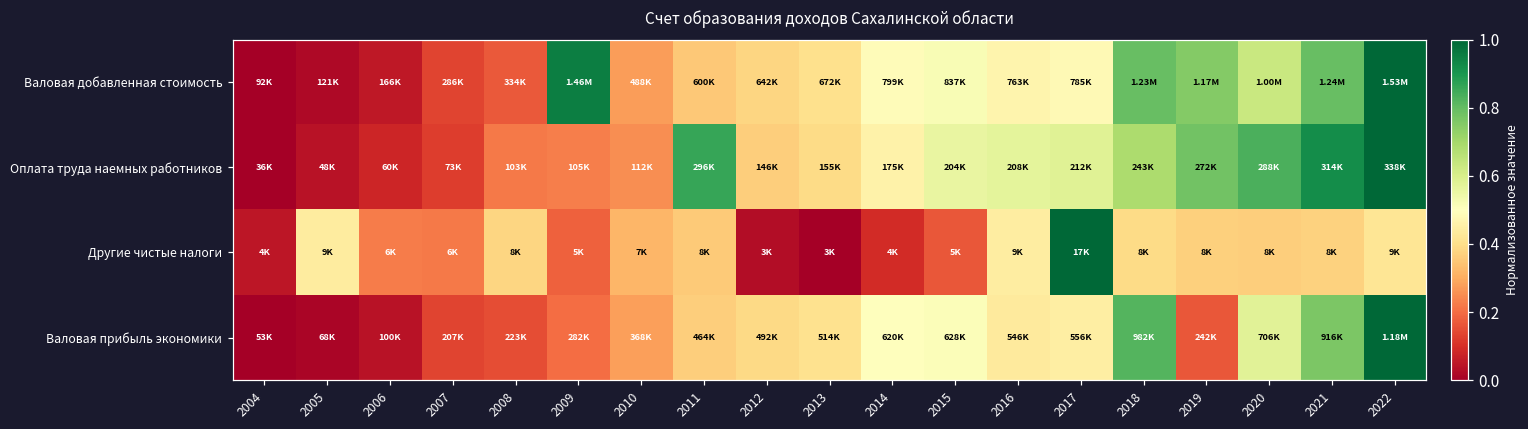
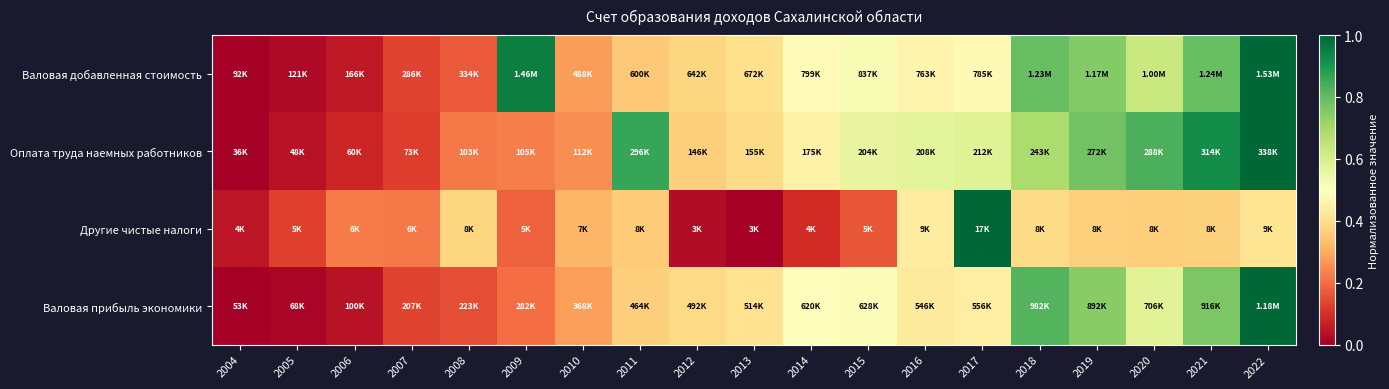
  {
    "Валовая добавленная стоимость": {
      "2004": "92K",
      "2005": "121K",
      "2006": "166K",
      "2007": "286K",
      "2008": "334K",
      "2009": "1.46M",
      "2010": "488K",
      "2011": "600K",
      "2012": "642K",
      "2013": "672K",
      "2014": "799K",
      "2015": "837K",
      "2016": "763K",
      "2017": "785K",
      "2018": "1.23M",
      "2019": "1.17M",
      "2020": "1.00M",
      "2021": "1.24M",
      "2022": "1.53M"
    },
    "Оплата труда наемных работников": {
      "2004": "36K",
      "2005": "48K",
      "2006": "60K",
      "2007": "73K",
      "2008": "103K",
      "2009": "105K",
      "2010": "112K",
      "2011": "296K",
      "2012": "146K",
      "2013": "155K",
      "2014": "175K",
      "2015": "204K",
      "2016": "208K",
      "2017": "212K",
      "2018": "243K",
      "2019": "272K",
      "2020": "288K",
      "2021": "314K",
      "2022": "338K"
    },
    "Другие чистые налоги": {
      "2004": "4K",
-     "2005": "9K",
+     "2005": "5K",
      "2006": "6K",
      "2007": "6K",
      "2008": "8K",
      "2009": "5K",
      "2010": "7K",
      "2011": "8K",
      "2012": "3K",
      "2013": "3K",
      "2014": "4K",
      "2015": "5K",
      "2016": "9K",
      "2017": "17K",
      "2018": "8K",
      "2019": "8K",
      "2020": "8K",
      "2021": "8K",
      "2022": "9K"
    },
    "Валовая прибыль экономики": {
      "2004": "53K",
      "2005": "68K",
      "2006": "100K",
      "2007": "207K",
      "2008": "223K",
      "2009": "282K",
      "2010": "368K",
      "2011": "464K",
      "2012": "492K",
      "2013": "514K",
      "2014": "620K",
      "2015": "628K",
      "2016": "546K",
      "2017": "556K",
      "2018": "982K",
-     "2019": "242K",
+     "2019": "892K",
      "2020": "706K",
      "2021": "916K",
      "2022": "1.18M"
    }
  }
